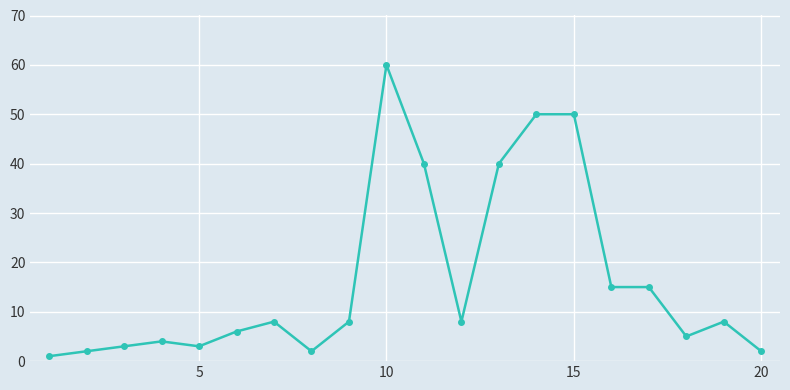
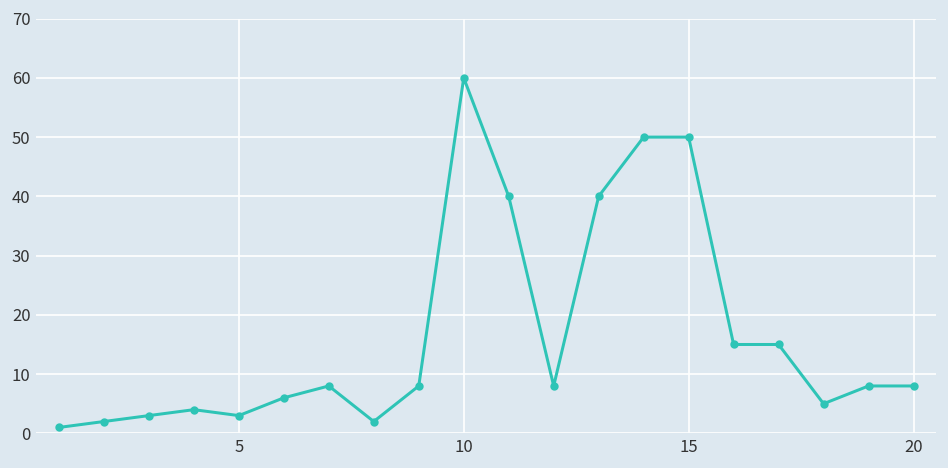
  {
    "5": 3,
    "10": 60,
    "15": 50,
-   "20": 2
+   "20": 8
  }
